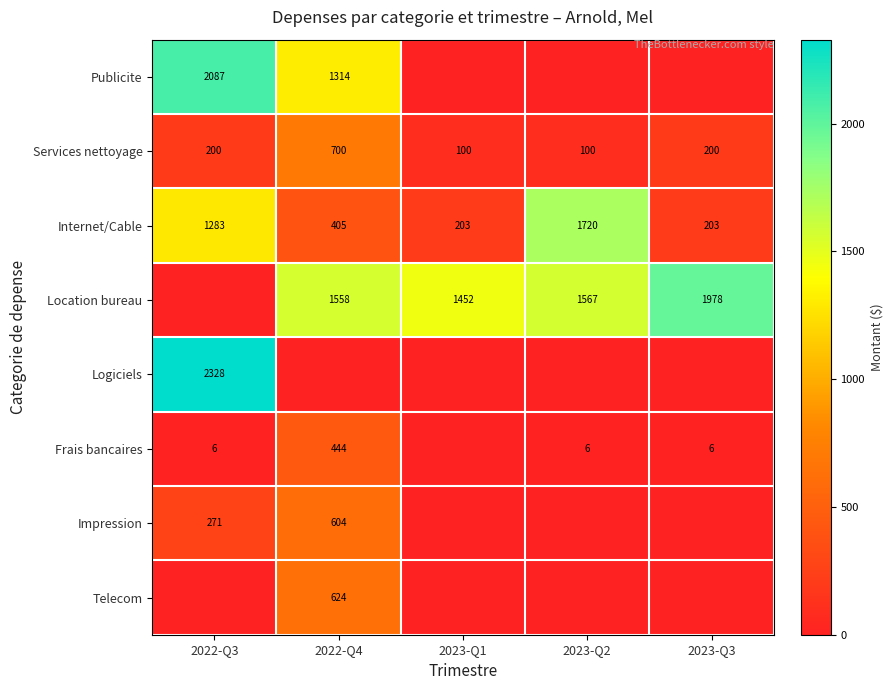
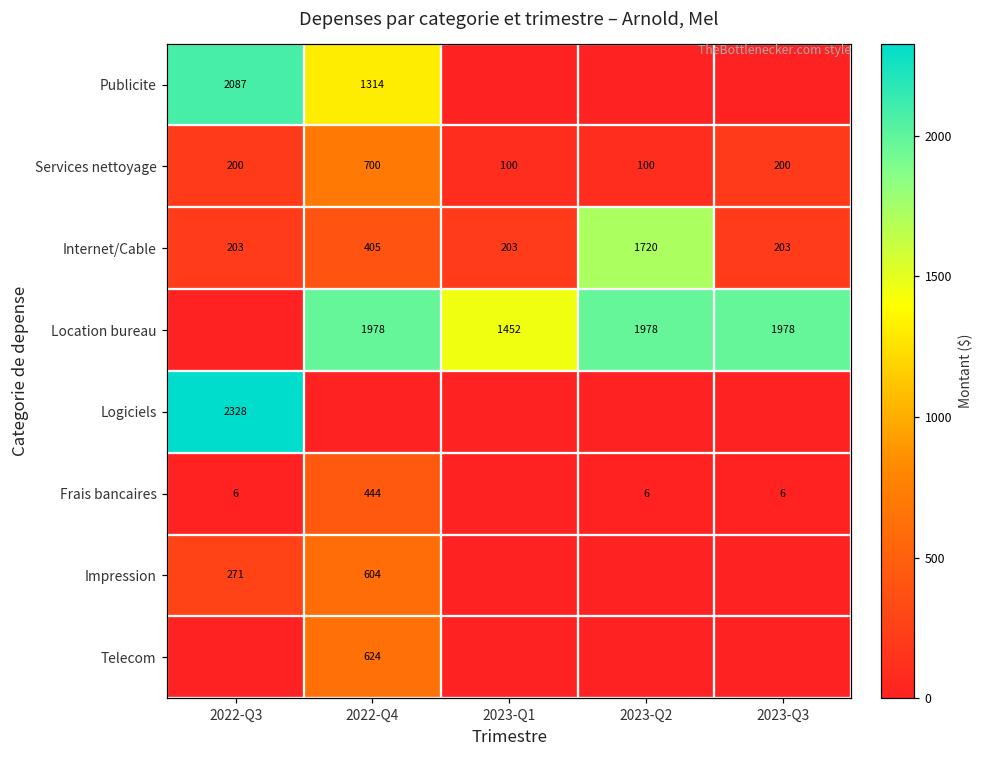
  {
    "Publicite": {
      "2022-Q3": 2087,
      "2022-Q4": 1314
    },
    "Services nettoyage": {
      "2022-Q3": 200,
      "2022-Q4": 700,
      "2023-Q1": 100,
      "2023-Q2": 100,
      "2023-Q3": 200
    },
    "Internet/Cable": {
-     "2022-Q3": 1283,
+     "2022-Q3": 203,
      "2022-Q4": 405,
      "2023-Q1": 203,
      "2023-Q2": 1720,
      "2023-Q3": 203
    },
    "Location bureau": {
-     "2022-Q4": 1558,
+     "2022-Q4": 1978,
      "2023-Q1": 1452,
-     "2023-Q2": 1567,
+     "2023-Q2": 1978,
      "2023-Q3": 1978
    },
    "Logiciels": {
      "2022-Q3": 2328
    },
    "Frais bancaires": {
      "2022-Q3": 6,
      "2022-Q4": 444,
      "2023-Q2": 6,
      "2023-Q3": 6
    },
    "Impression": {
      "2022-Q3": 271,
      "2022-Q4": 604
    },
    "Telecom": {
      "2022-Q4": 624
    }
  }
